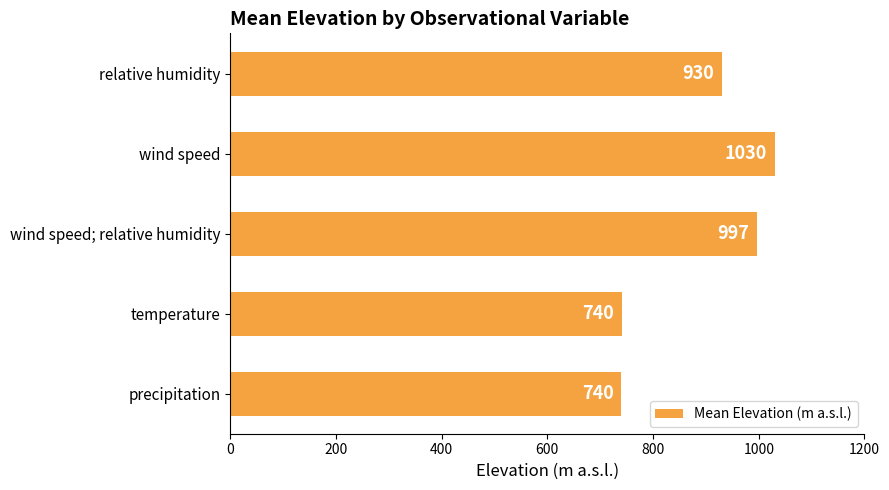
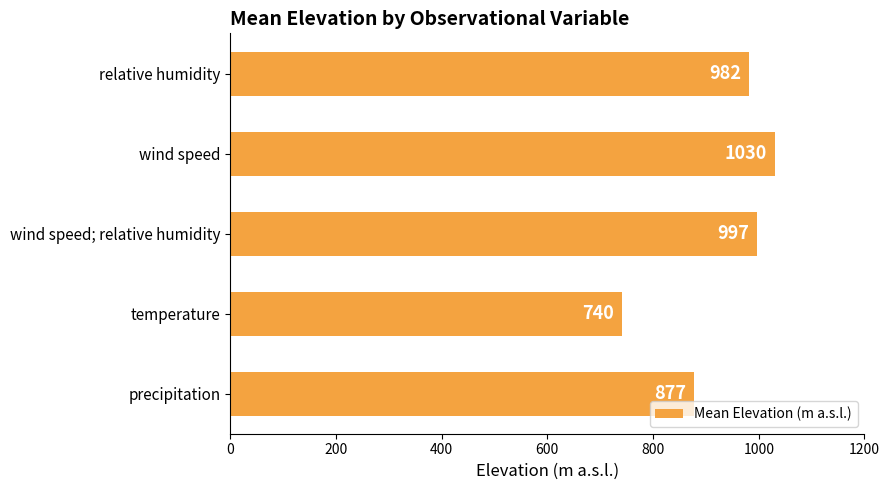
  {
-   "relative humidity": 930,
+   "relative humidity": 982,
    "wind speed": 1030,
    "wind speed; relative humidity": 997,
    "temperature": 740,
-   "precipitation": 740
+   "precipitation": 877
  }
